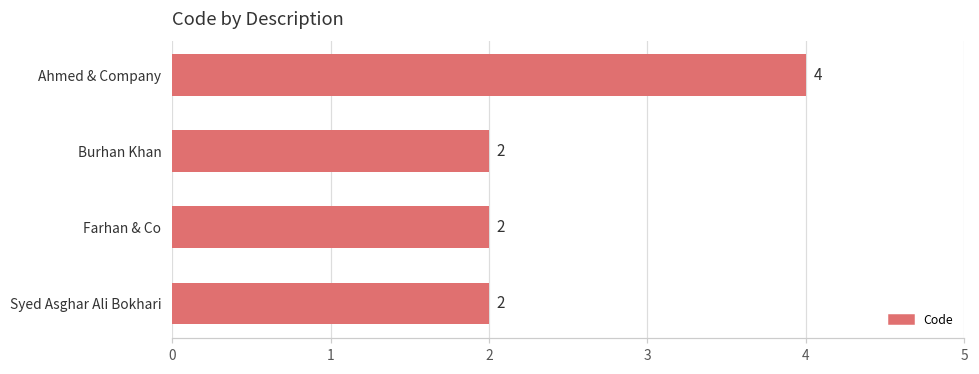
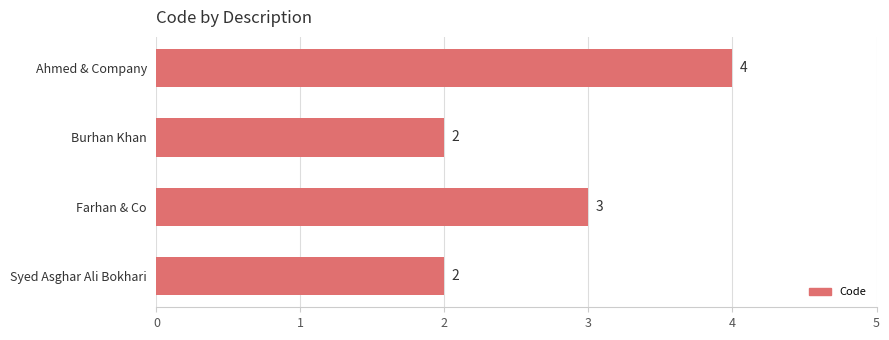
  {
    "Ahmed & Company": 4,
    "Burhan Khan": 2,
-   "Farhan & Co": 2,
+   "Farhan & Co": 3,
    "Syed Asghar Ali Bokhari": 2
  }
